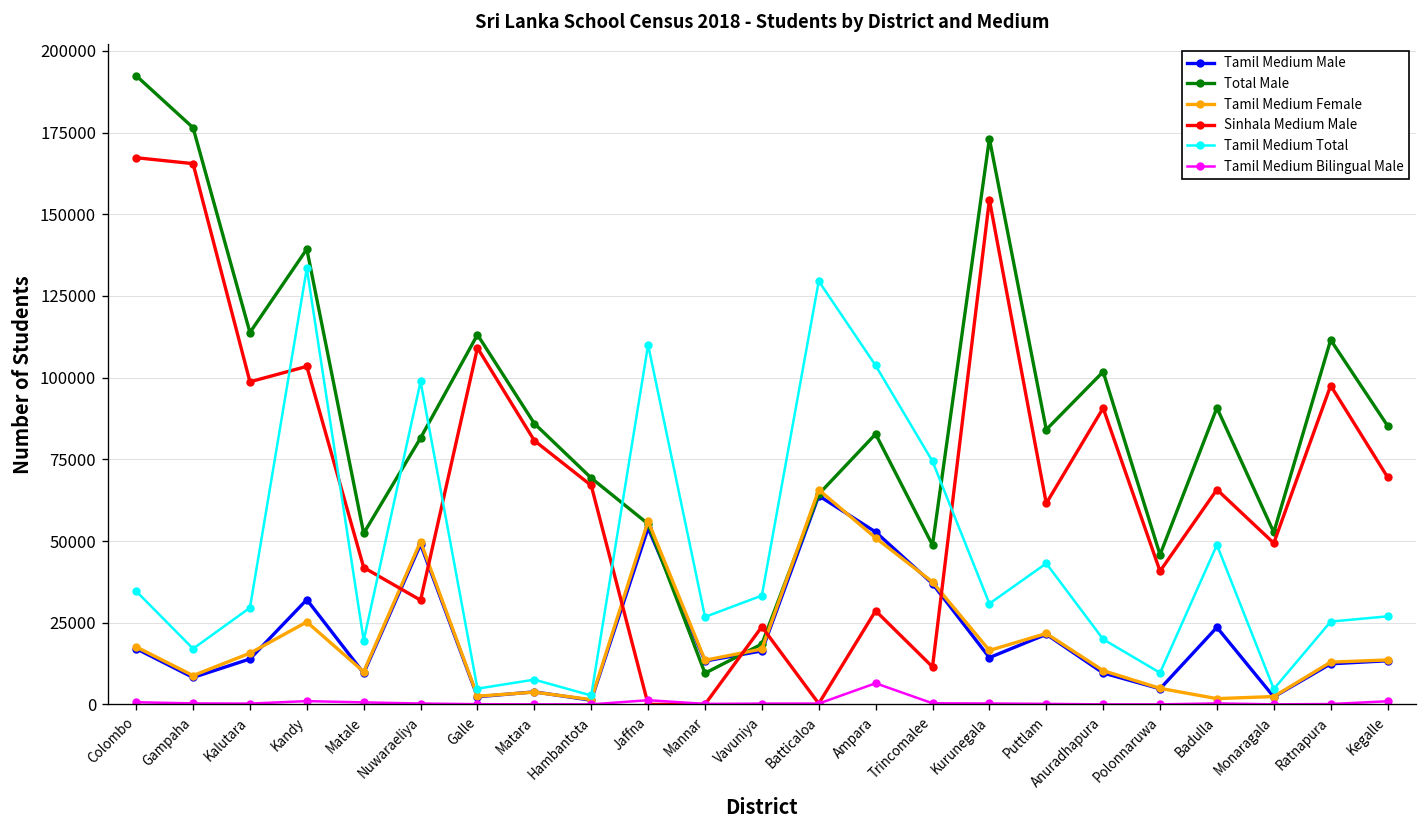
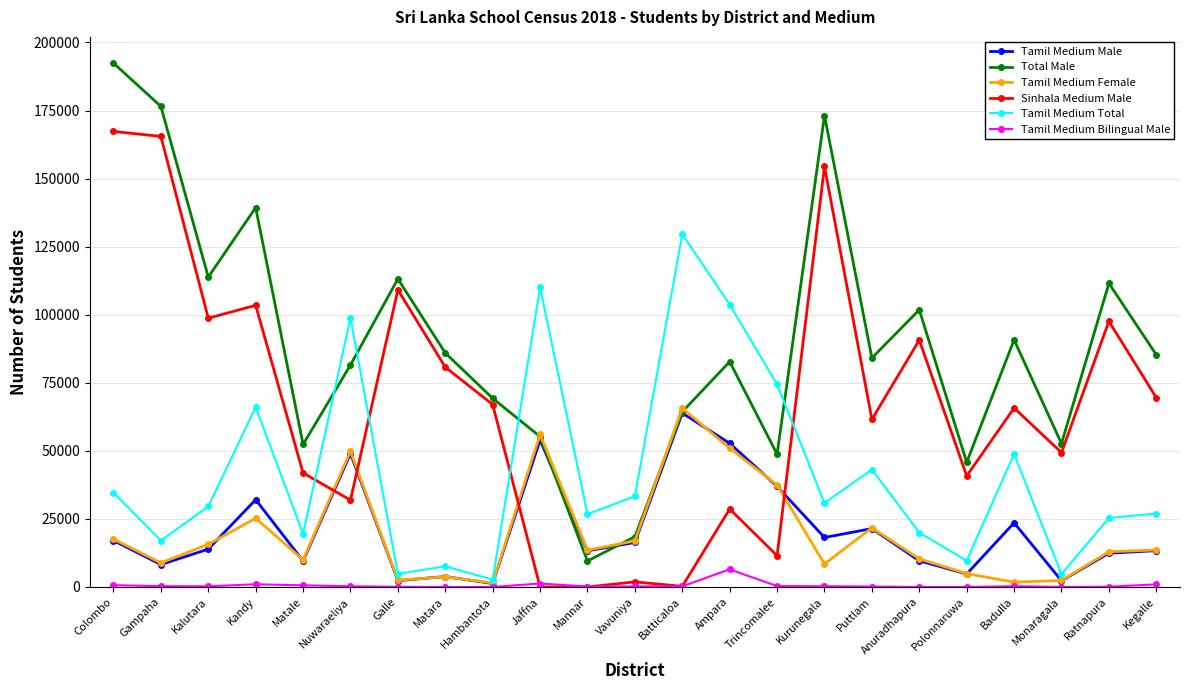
  {
    "Tamil Medium Male": {
      "Kalutara": 14000,
      "Kandy": 32000,
      "Jaffna": 54000,
      "Ampara": 53000,
-     "Kurunegala": 14000,
+     "Kurunegala": 18000,
      "Badulla": 24000
    },
    "Total Male": {
      "Colombo": 192000,
      "Gampaha": 177000,
      "Kalutara": 114000,
      "Kandy": 139000,
      "Matale": 52000,
      "Nuwaraeliya": 82000,
      "Galle": 113000,
      "Matara": 86000,
      "Hambantota": 69000,
      "Mannar": 10000,
      "Vavuniya": 18000,
      "Ampara": 83000,
      "Trincomalee": 49000,
      "Kurunegala": 173000,
      "Puttlam": 84000,
      "Anuradhapura": 102000,
      "Polonnaruwa": 46000,
      "Badulla": 91000,
      "Monaragala": 53000,
      "Ratnapura": 112000,
      "Kegalle": 85000
    },
    "Tamil Medium Female": {
      "Kalutara": 16000,
      "Kandy": 25000,
      "Batticaloa": 66000,
      "Ampara": 51000,
-     "Kurunegala": 17000,
+     "Kurunegala": 8000,
      "Badulla": 2000
    },
    "Sinhala Medium Male": {
      "Colombo": 167000,
      "Gampaha": 166000,
      "Kalutara": 99000,
      "Kandy": 103000,
      "Matale": 42000,
      "Nuwaraeliya": 32000,
      "Galle": 109000,
      "Matara": 81000,
      "Hambantota": 67000,
      "Jaffna": 0,
-     "Vavuniya": 24000,
+     "Vavuniya": 2000,
      "Ampara": 29000,
      "Trincomalee": 11000,
      "Kurunegala": 154000,
      "Puttlam": 62000,
      "Anuradhapura": 91000,
      "Polonnaruwa": 41000,
      "Badulla": 66000,
      "Monaragala": 49000,
      "Ratnapura": 98000,
      "Kegalle": 70000
    },
    "Tamil Medium Total": {
      "Colombo": 35000,
      "Gampaha": 17000,
      "Kalutara": 30000,
-     "Kandy": 133000,
+     "Kandy": 66000,
      "Matale": 20000,
      "Nuwaraeliya": 99000,
      "Galle": 5000,
      "Matara": 8000,
      "Hambantota": 3000,
      "Jaffna": 110000,
      "Mannar": 27000,
      "Vavuniya": 33000,
      "Batticaloa": 130000,
      "Ampara": 104000,
      "Trincomalee": 74000,
      "Kurunegala": 31000,
      "Puttlam": 43000,
      "Anuradhapura": 20000,
      "Polonnaruwa": 10000,
      "Badulla": 49000,
      "Monaragala": 5000,
      "Ratnapura": 25000,
      "Kegalle": 27000
    },
    "Tamil Medium Bilingual Male": {
      "Colombo": 1000,
      "Gampaha": 0,
      "Kalutara": 0,
      "Kandy": 1000,
      "Matale": 1000,
      "Nuwaraeliya": 0,
      "Galle": 0,
      "Matara": 0,
      "Hambantota": 0,
      "Jaffna": 1000,
      "Vavuniya": 0,
      "Ampara": 6000,
      "Trincomalee": 0,
      "Kurunegala": 0,
      "Puttlam": 0,
      "Anuradhapura": 0,
      "Polonnaruwa": 0,
      "Badulla": 0,
      "Monaragala": 0,
      "Ratnapura": 0,
      "Kegalle": 1000
    }
  }
